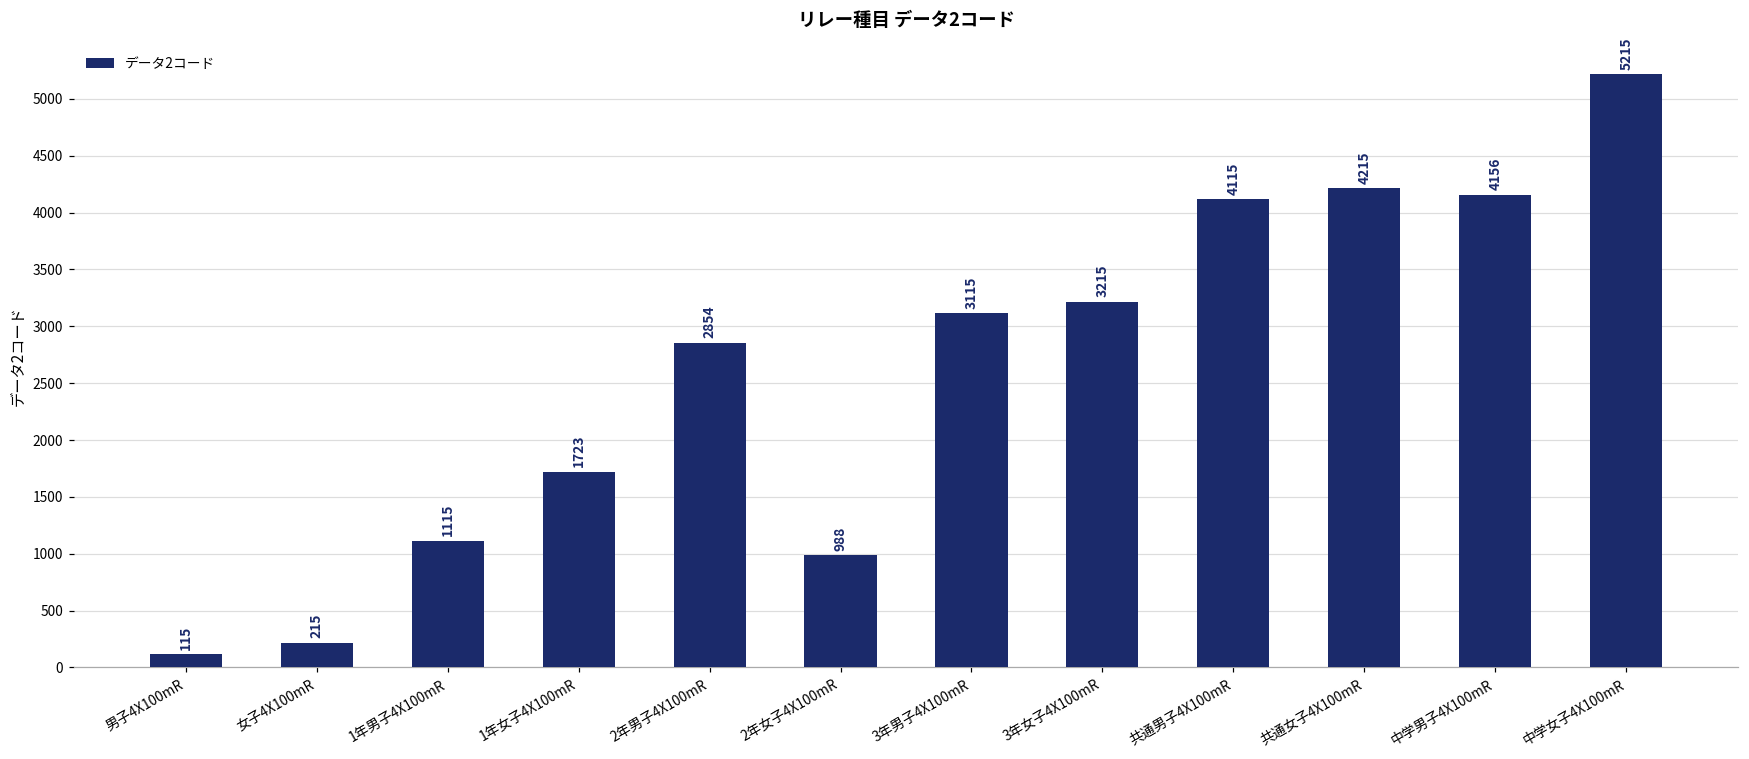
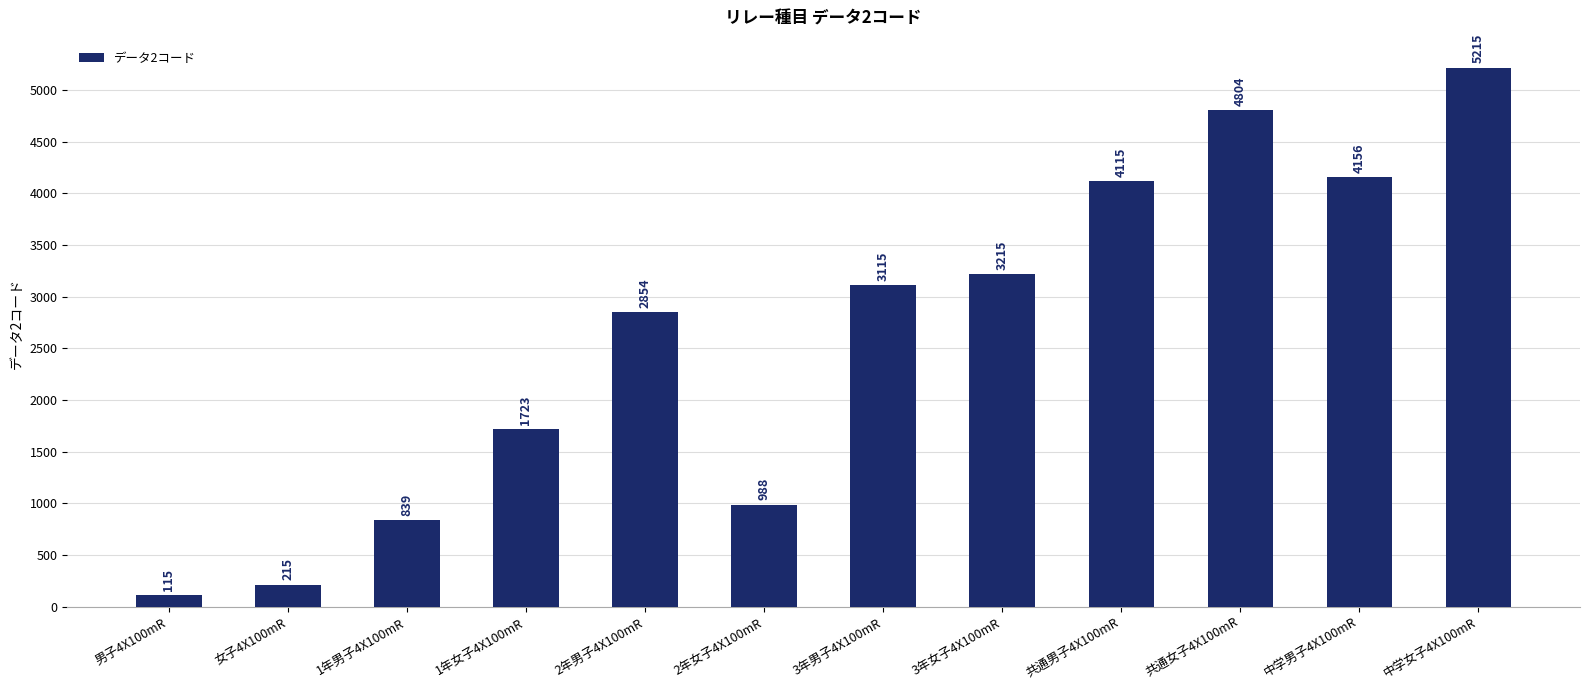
  {
    "男子4X100mR": 115,
    "女子4X100mR": 215,
-   "1年男子4X100mR": 1115,
+   "1年男子4X100mR": 839,
    "1年女子4X100mR": 1723,
    "2年男子4X100mR": 2854,
    "2年女子4X100mR": 988,
    "3年男子4X100mR": 3115,
    "3年女子4X100mR": 3215,
    "共通男子4X100mR": 4115,
-   "共通女子4X100mR": 4215,
+   "共通女子4X100mR": 4804,
    "中学男子4X100mR": 4156,
    "中学女子4X100mR": 5215
  }
